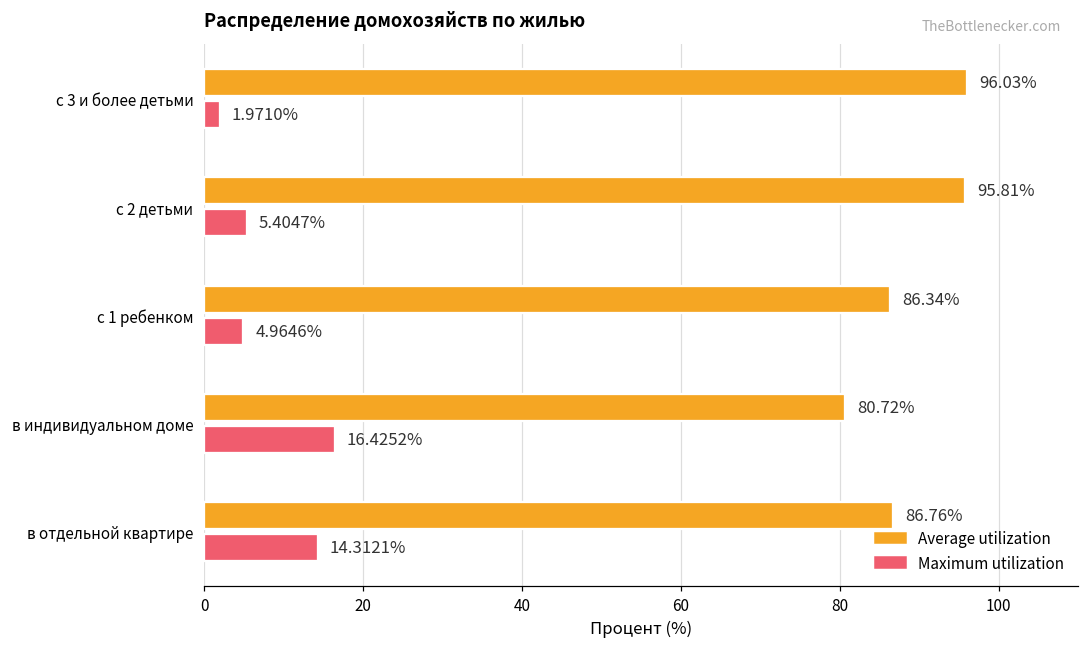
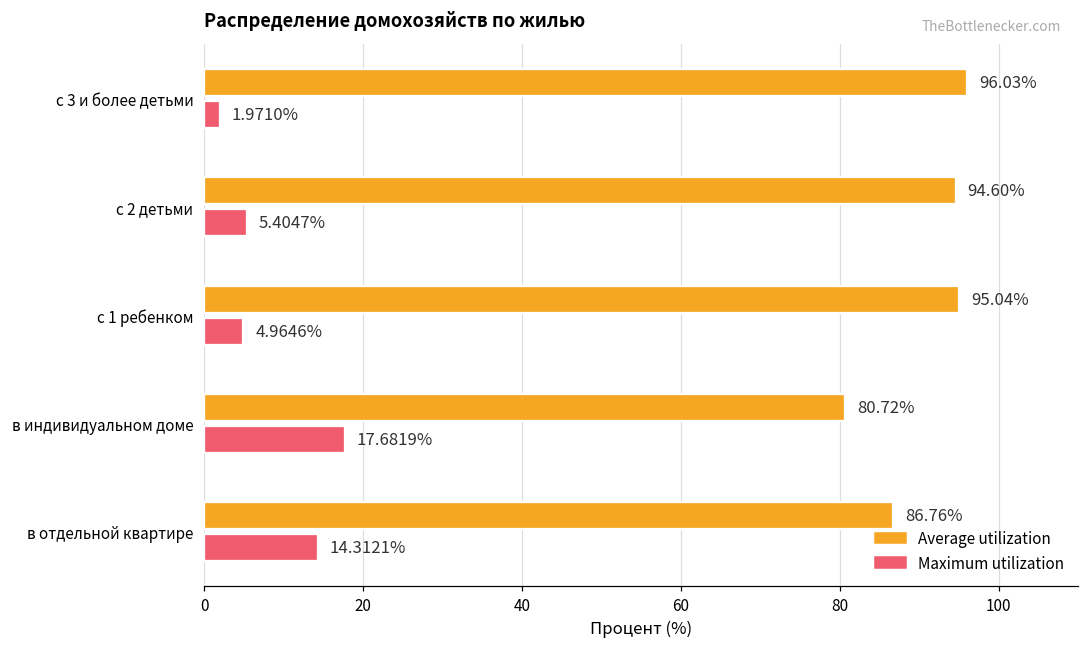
  {
    "Average utilization": {
      "с 3 и более детьми": "96.03%",
-     "с 2 детьми": "95.81%",
-     "с 1 ребенком": "86.34%",
+     "с 2 детьми": "94.60%",
+     "с 1 ребенком": "95.04%",
      "в индивидуальном доме": "80.72%",
      "в отдельной квартире": "86.76%"
    },
    "Maximum utilization": {
      "с 3 и более детьми": "1.9710%",
      "с 2 детьми": "5.4047%",
      "с 1 ребенком": "4.9646%",
-     "в индивидуальном доме": "16.4252%",
+     "в индивидуальном доме": "17.6819%",
      "в отдельной квартире": "14.3121%"
    }
  }
